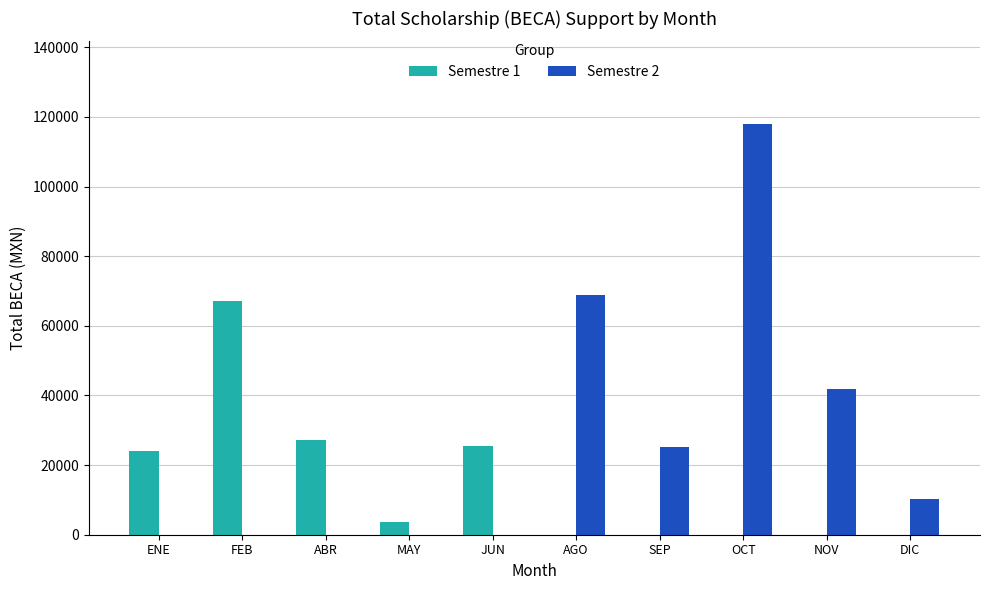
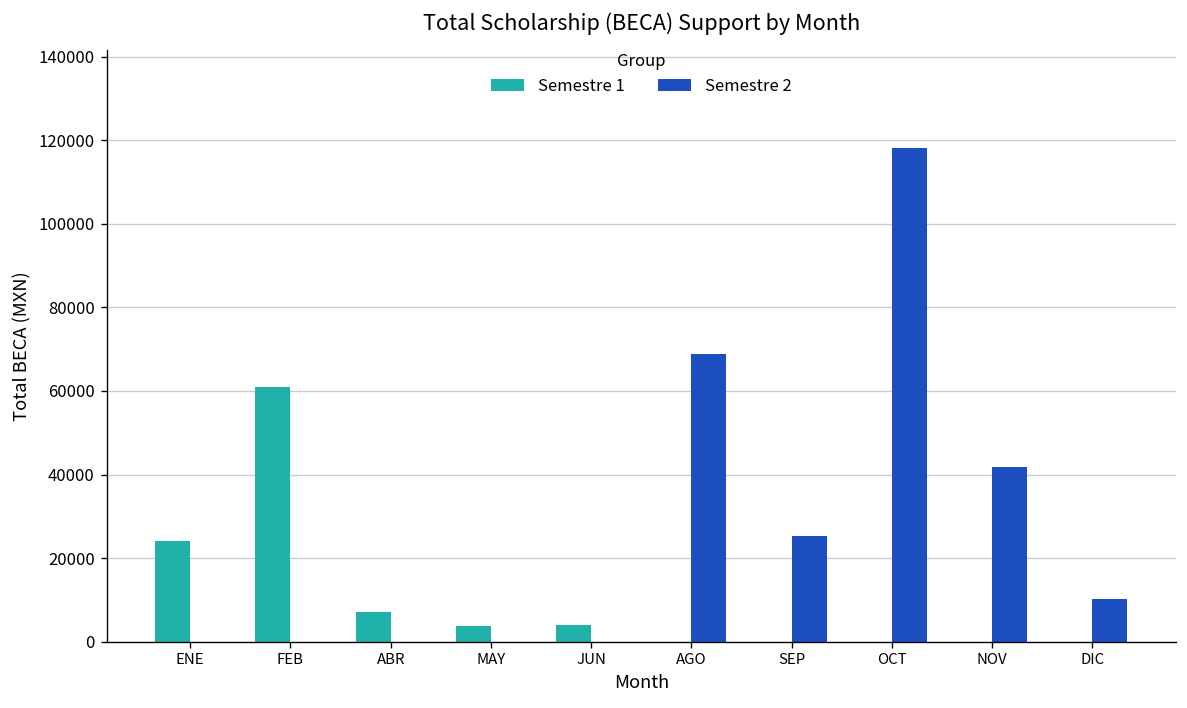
  {
    "Semestre 1": {
      "ENE": 24000,
-     "FEB": 67000,
-     "ABR": 27000,
+     "FEB": 61000,
+     "ABR": 7000,
      "MAY": 4000,
-     "JUN": 26000,
+     "JUN": 4000,
      "AGO": 0,
      "SEP": 0,
      "OCT": 0,
      "NOV": 0,
      "DIC": 0
    },
    "Semestre 2": {
      "ENE": 0,
      "FEB": 0,
      "ABR": 0,
      "MAY": 0,
      "JUN": 0,
      "AGO": 69000,
      "SEP": 25000,
      "OCT": 118000,
      "NOV": 42000,
      "DIC": 10000
    }
  }
